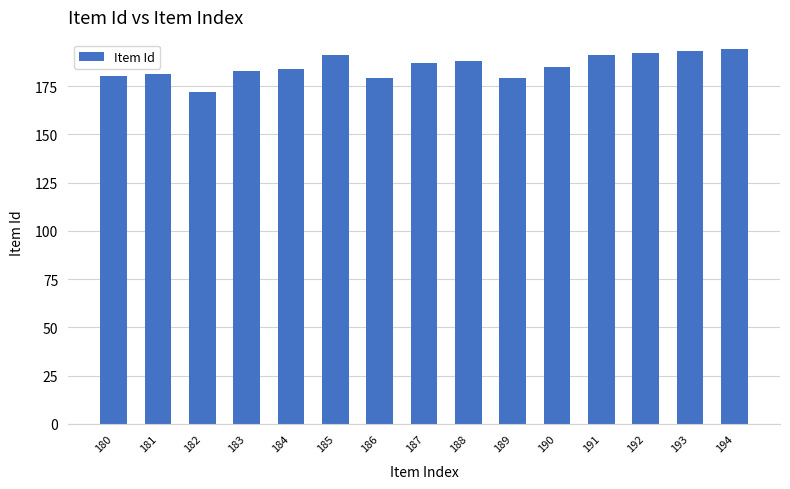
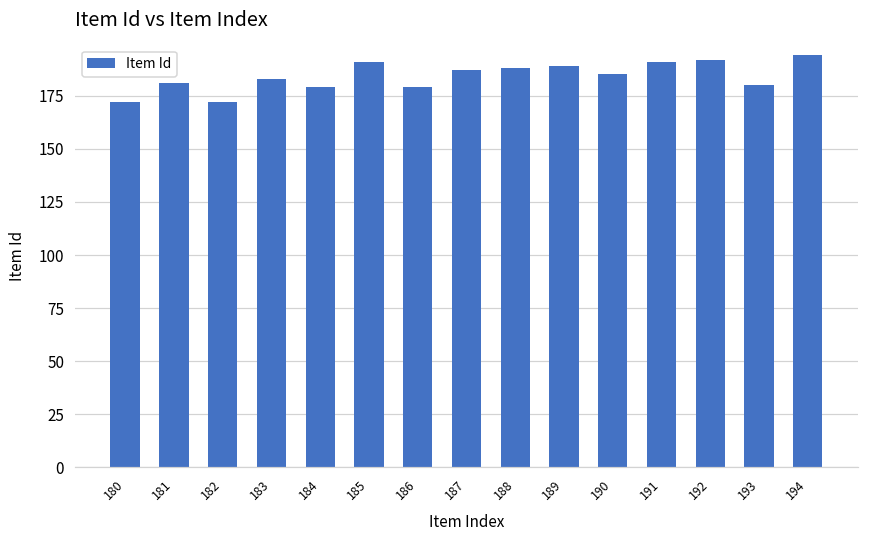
  {
-   "180": 180,
+   "180": 172,
    "181": 181,
    "182": 172,
    "183": 183,
-   "184": 184,
+   "184": 179,
    "185": 191,
    "186": 179,
    "187": 187,
    "188": 188,
-   "189": 179,
+   "189": 189,
    "190": 185,
    "191": 191,
    "192": 192,
-   "193": 193,
+   "193": 180,
    "194": 194
  }
